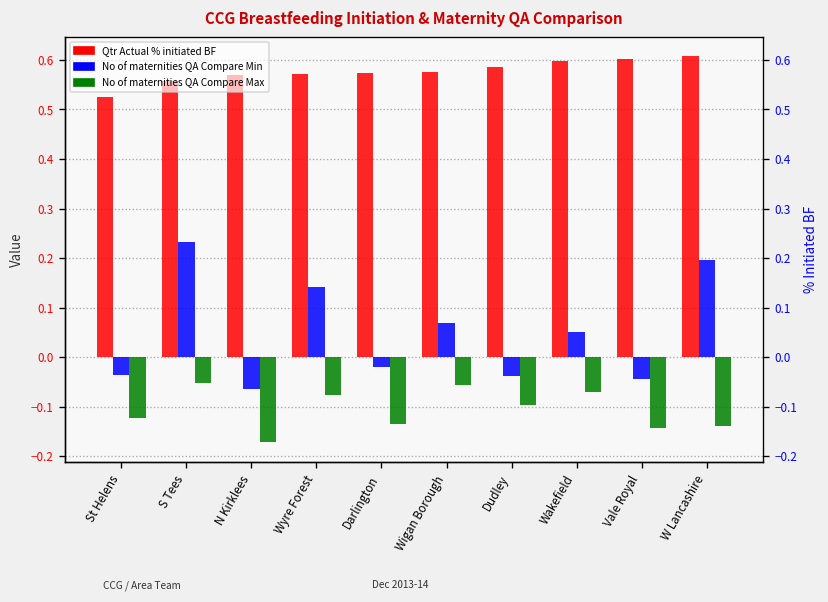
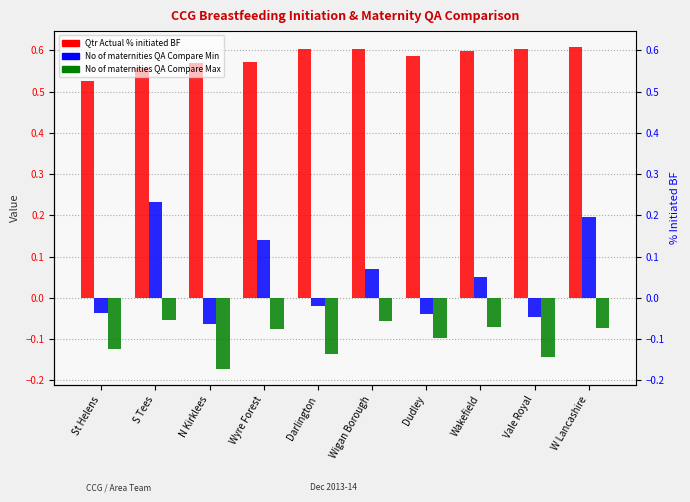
  {
    "Qtr Actual % initiated BF": {
      "St Helens": 0.53,
      "Wyre Forest": 0.57,
-     "Darlington": 0.57,
-     "Wigan Borough": 0.58,
+     "Darlington": 0.60,
+     "Wigan Borough": 0.60,
      "Dudley": 0.59,
      "Wakefield": 0.60,
      "Vale Royal": 0.60,
      "W Lancashire": 0.61
    },
    "No of maternities QA Compare Min": {
      "St Helens": -0.04,
      "S Tees": 0.23,
      "N Kirklees": -0.06,
      "Wyre Forest": 0.14,
      "Darlington": -0.02,
      "Wigan Borough": 0.07,
      "Dudley": -0.04,
      "Wakefield": 0.05,
      "Vale Royal": -0.05,
      "W Lancashire": 0.20
    },
    "No of maternities QA Compare Max": {
      "St Helens": -0.12,
      "S Tees": -0.05,
      "N Kirklees": -0.17,
      "Wyre Forest": -0.08,
      "Darlington": -0.14,
      "Wigan Borough": -0.06,
      "Dudley": -0.10,
      "Wakefield": -0.07,
      "Vale Royal": -0.14,
-     "W Lancashire": -0.14
+     "W Lancashire": -0.07
    }
  }
